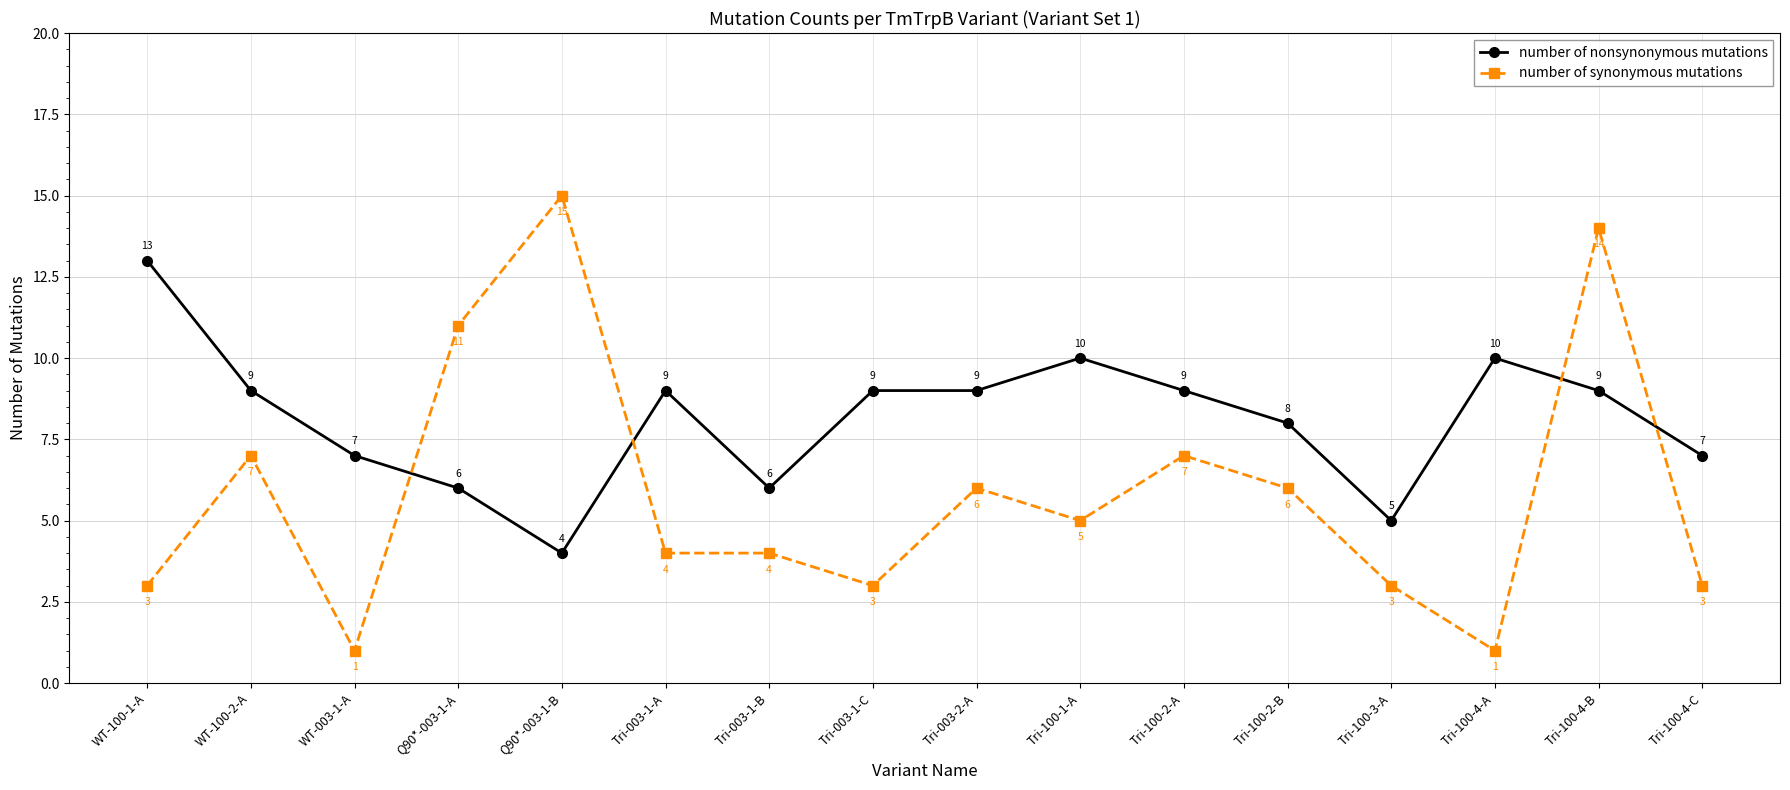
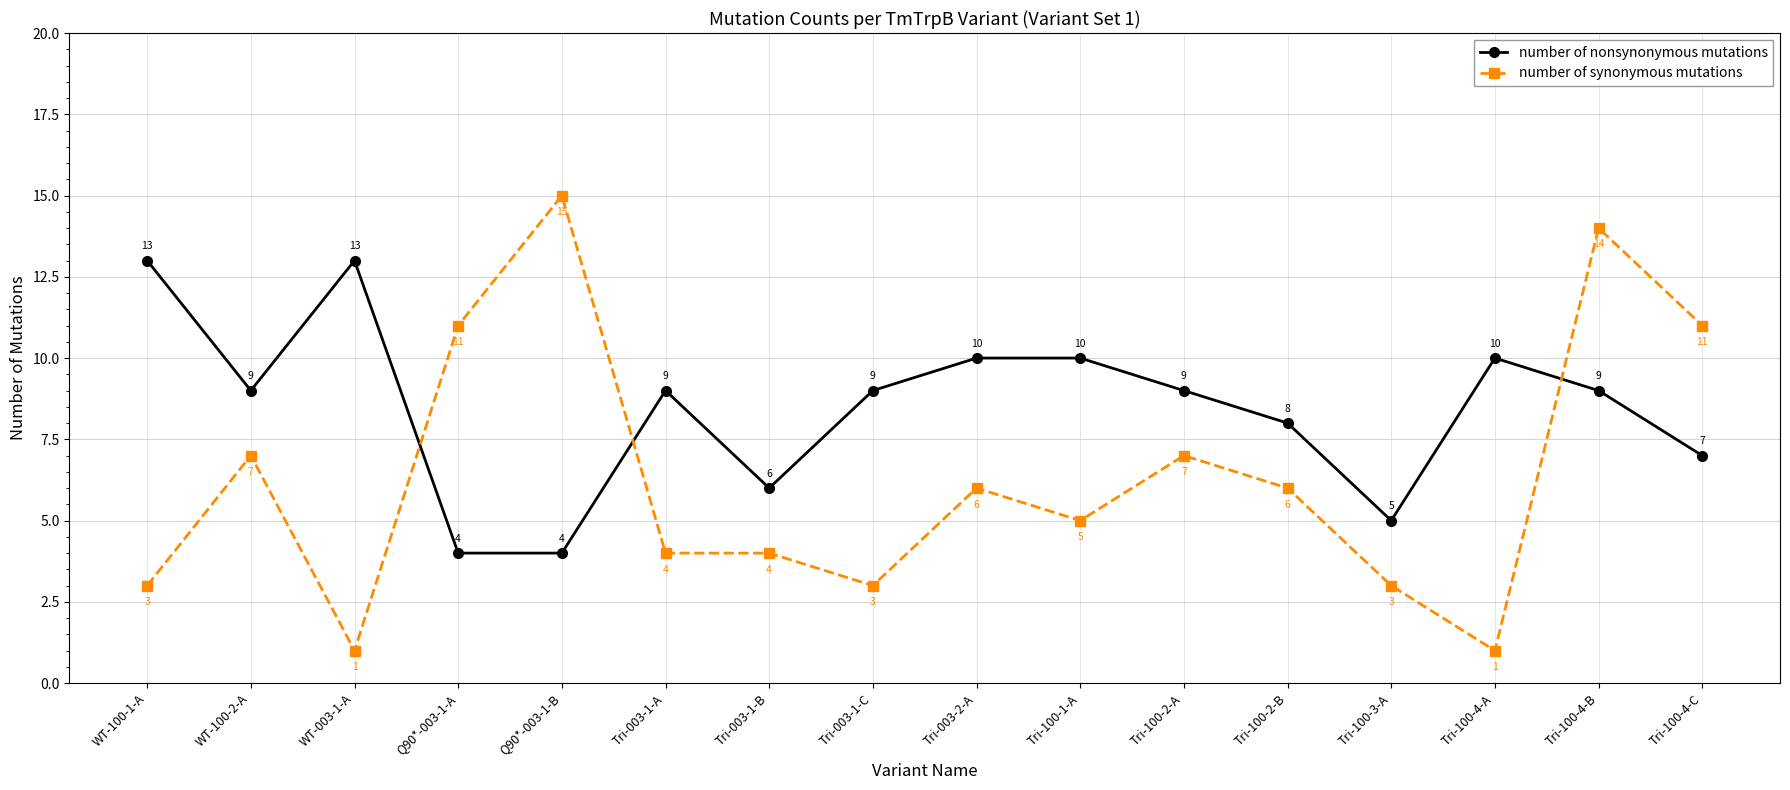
  {
    "number of nonsynonymous mutations": {
      "WT-100-1-A": 13,
      "WT-100-2-A": 9,
-     "WT-003-1-A": 7,
-     "Q90*-003-1-A": 6,
+     "WT-003-1-A": 13,
+     "Q90*-003-1-A": 4,
      "Q90*-003-1-B": 4,
      "Tri-003-1-A": 9,
      "Tri-003-1-B": 6,
      "Tri-003-1-C": 9,
-     "Tri-003-2-A": 9,
+     "Tri-003-2-A": 10,
      "Tri-100-1-A": 10,
      "Tri-100-2-A": 9,
      "Tri-100-2-B": 8,
      "Tri-100-3-A": 5,
      "Tri-100-4-A": 10,
      "Tri-100-4-B": 9,
      "Tri-100-4-C": 7
    },
    "number of synonymous mutations": {
      "WT-100-1-A": 3,
      "WT-100-2-A": 7,
      "WT-003-1-A": 1,
      "Q90*-003-1-A": 11,
      "Q90*-003-1-B": 15,
      "Tri-003-1-A": 4,
      "Tri-003-1-B": 4,
      "Tri-003-1-C": 3,
      "Tri-003-2-A": 6,
      "Tri-100-1-A": 5,
      "Tri-100-2-A": 7,
      "Tri-100-2-B": 6,
      "Tri-100-3-A": 3,
      "Tri-100-4-A": 1,
      "Tri-100-4-B": 14,
-     "Tri-100-4-C": 3
+     "Tri-100-4-C": 11
    }
  }
